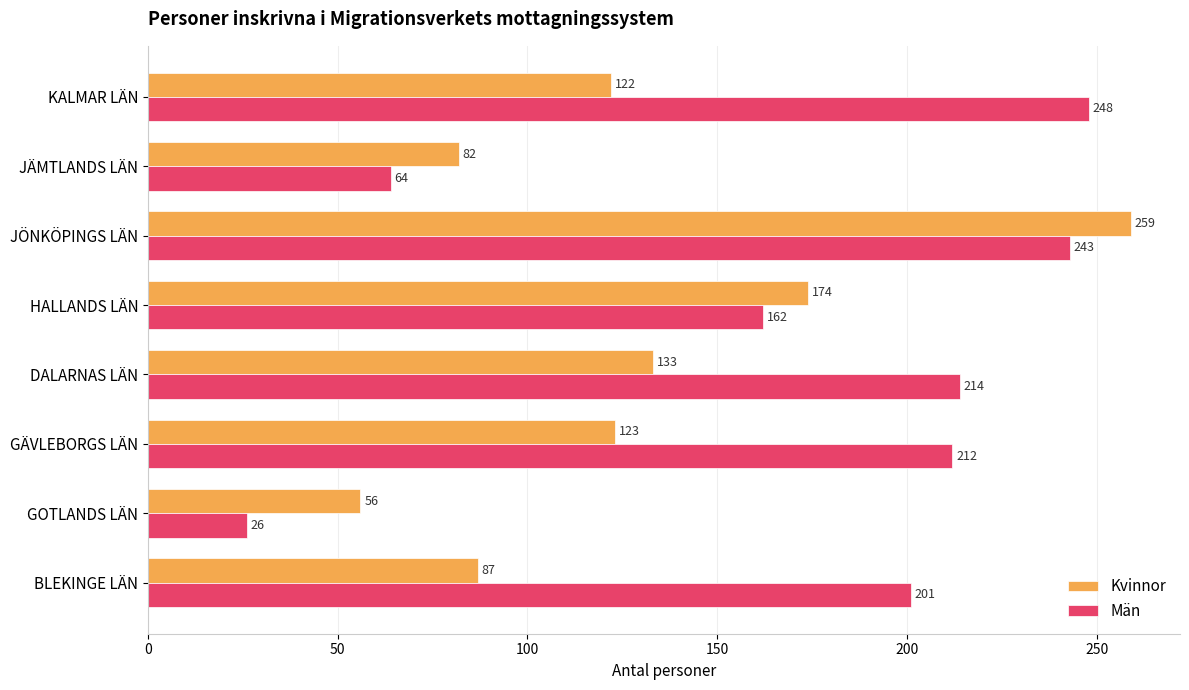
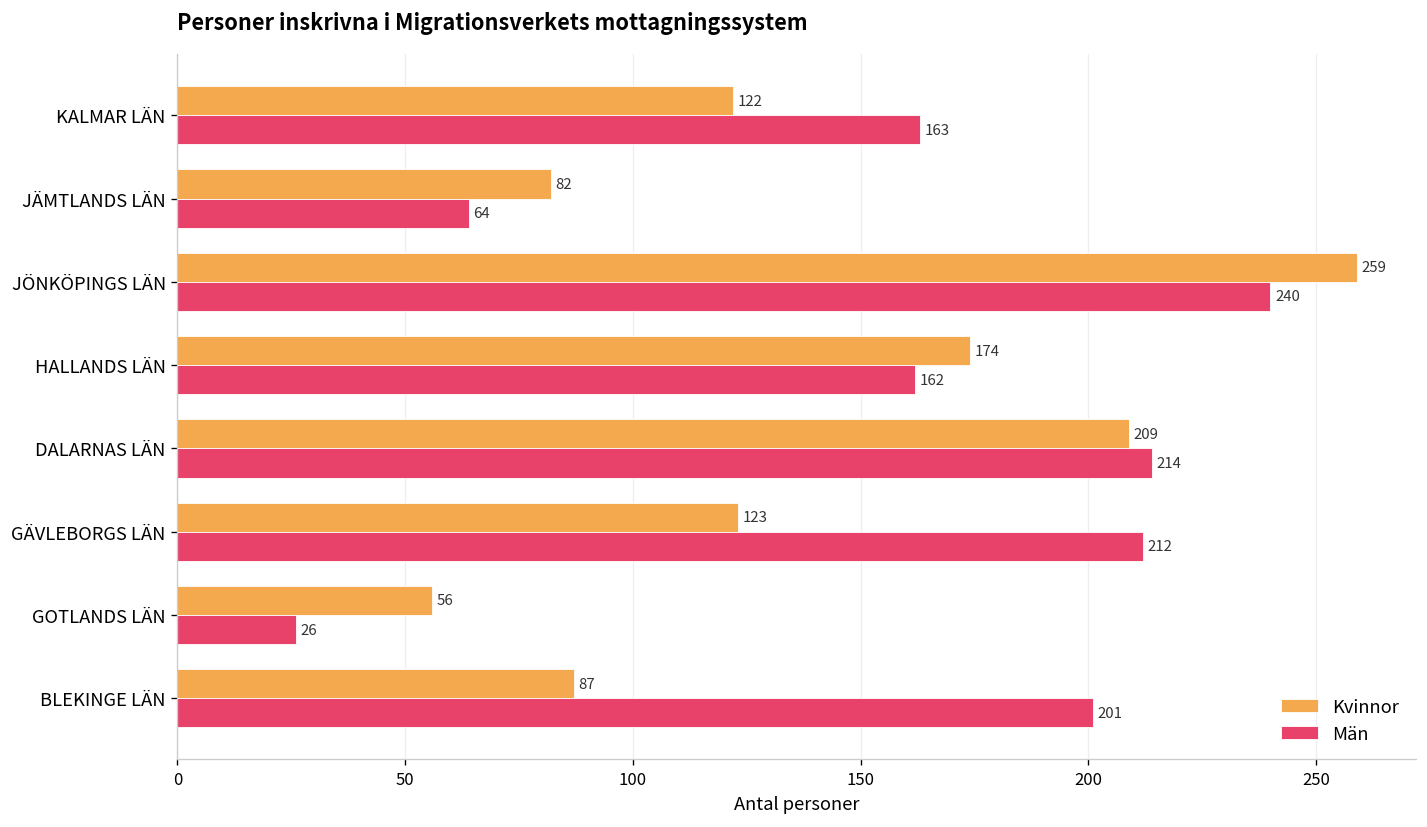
  {
    "Kvinnor": {
      "KALMAR LÄN": 122,
      "JÄMTLANDS LÄN": 82,
      "JÖNKÖPINGS LÄN": 259,
      "HALLANDS LÄN": 174,
-     "DALARNAS LÄN": 133,
+     "DALARNAS LÄN": 209,
      "GÄVLEBORGS LÄN": 123,
      "GOTLANDS LÄN": 56,
      "BLEKINGE LÄN": 87
    },
    "Män": {
-     "KALMAR LÄN": 248,
+     "KALMAR LÄN": 163,
      "JÄMTLANDS LÄN": 64,
-     "JÖNKÖPINGS LÄN": 243,
+     "JÖNKÖPINGS LÄN": 240,
      "HALLANDS LÄN": 162,
      "DALARNAS LÄN": 214,
      "GÄVLEBORGS LÄN": 212,
      "GOTLANDS LÄN": 26,
      "BLEKINGE LÄN": 201
    }
  }
